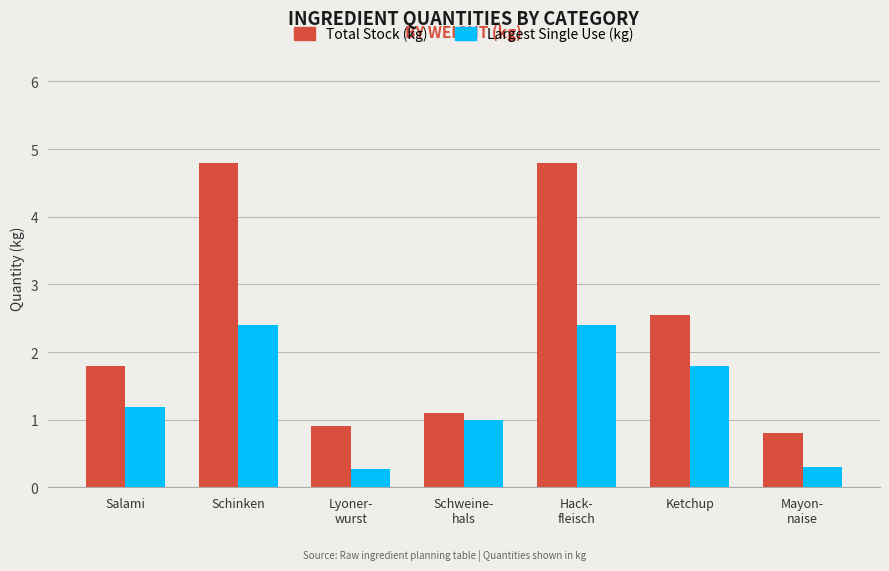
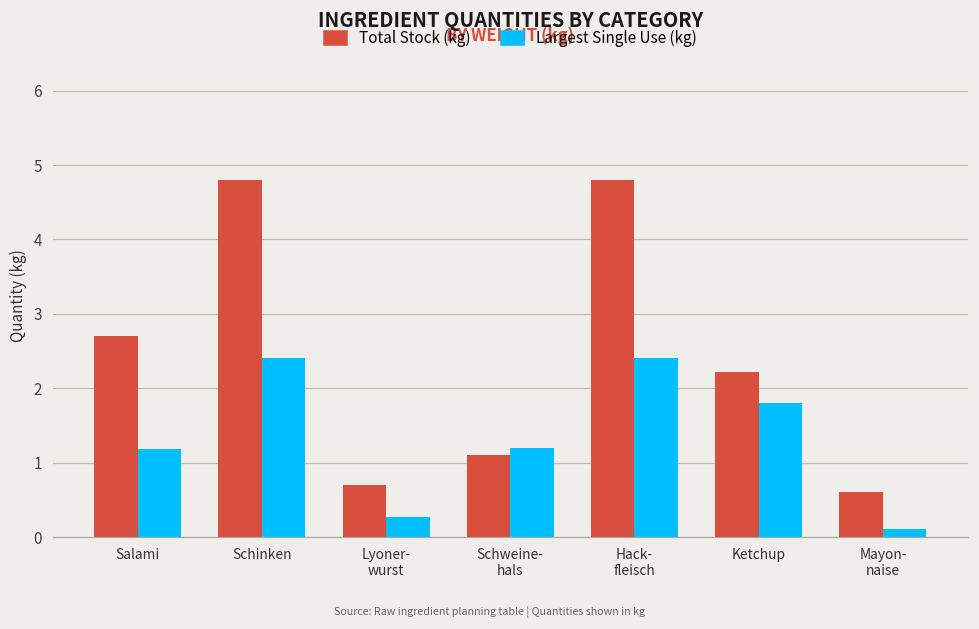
  {
    "Total Stock (kg)": {
-     "Salami": 1.8,
+     "Salami": 2.7,
      "Schinken": 4.8,
-     "Lyoner- wurst": 0.9,
+     "Lyoner- wurst": 0.7,
      "Schweine- hals": 1.1,
      "Hack- fleisch": 4.8,
-     "Ketchup": 2.6,
-     "Mayon- naise": 0.8
+     "Ketchup": 2.2,
+     "Mayon- naise": 0.6
    },
    "Largest Single Use (kg)": {
      "Salami": 1.2,
      "Schinken": 2.4,
      "Lyoner- wurst": 0.3,
-     "Schweine- hals": 1.0,
+     "Schweine- hals": 1.2,
      "Hack- fleisch": 2.4,
      "Ketchup": 1.8,
-     "Mayon- naise": 0.3
+     "Mayon- naise": 0.1
    }
  }
